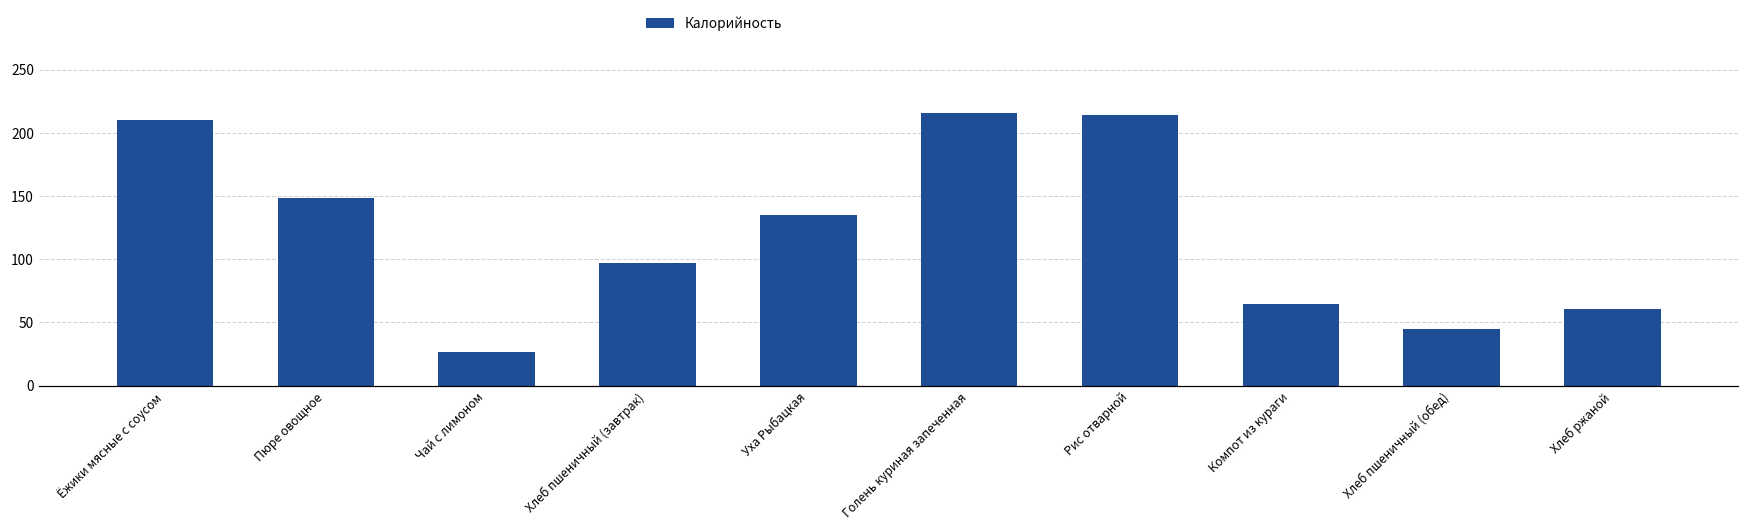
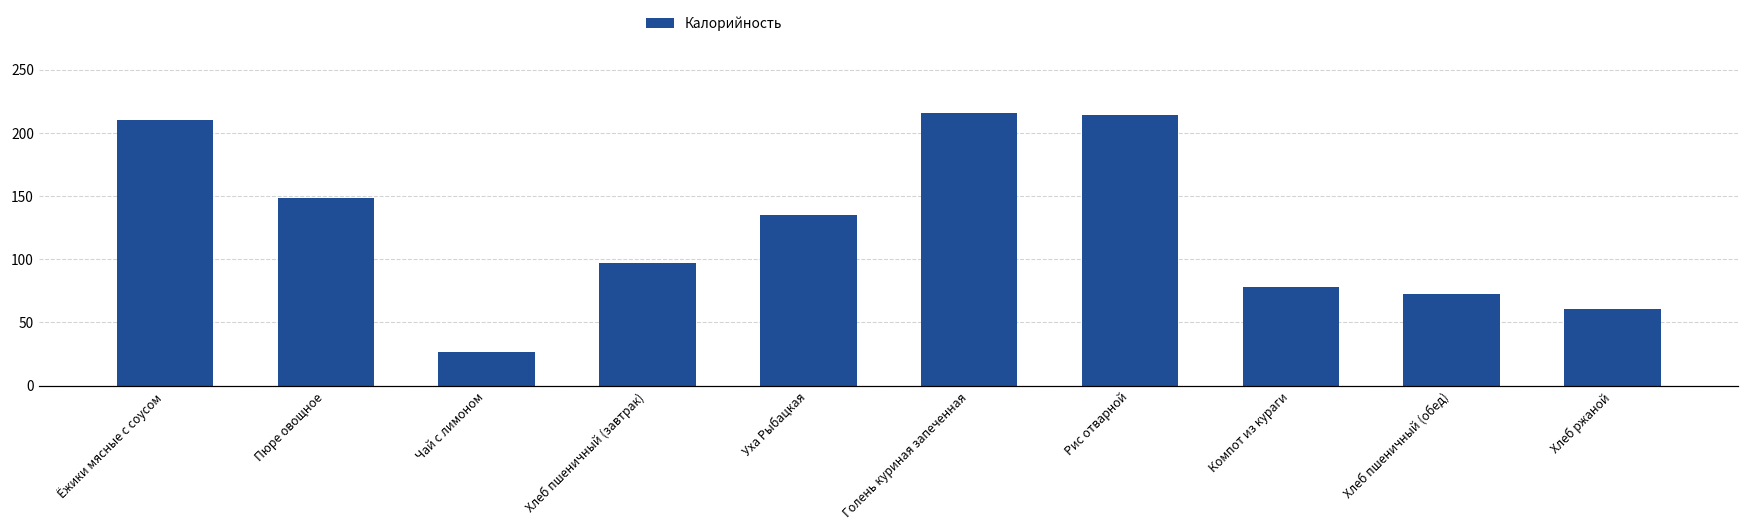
  {
    "Ёжики мясные с соусом": 210,
    "Пюре овощное": 149,
    "Чай с лимоном": 27,
    "Хлеб пшеничный (завтрак)": 97,
    "Уха Рыбацкая": 135,
    "Голень куриная запеченная": 216,
    "Рис отварной": 215,
-   "Компот из кураги": 65,
-   "Хлеб пшеничный (обед)": 45,
+   "Компот из кураги": 78,
+   "Хлеб пшеничный (обед)": 73,
    "Хлеб ржаной": 61
  }
